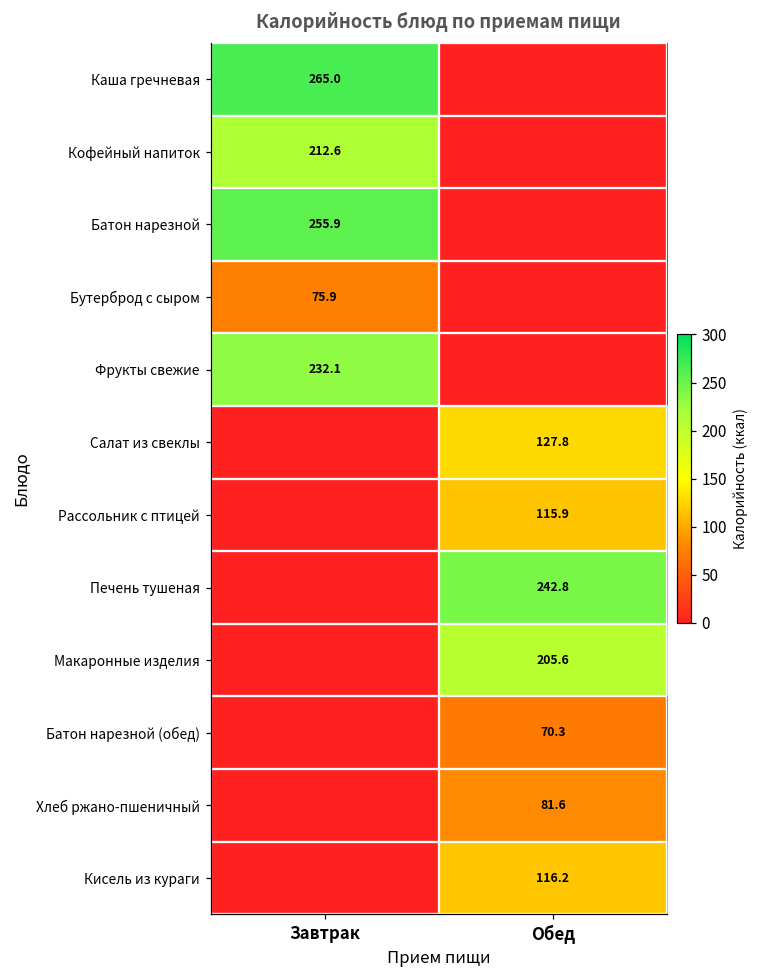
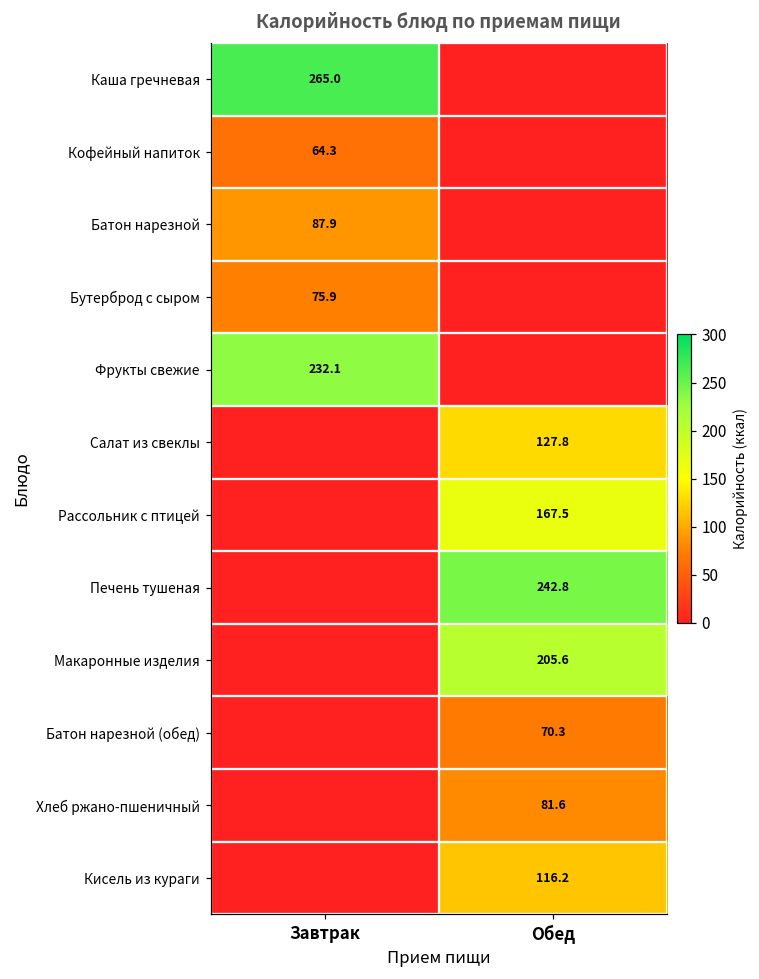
  {
    "Каша гречневая": {
      "Завтрак": 265.0
    },
    "Кофейный напиток": {
-     "Завтрак": 212.6
+     "Завтрак": 64.3
    },
    "Батон нарезной": {
-     "Завтрак": 255.9
+     "Завтрак": 87.9
    },
    "Бутерброд с сыром": {
      "Завтрак": 75.9
    },
    "Фрукты свежие": {
      "Завтрак": 232.1
    },
    "Салат из свеклы": {
      "Обед": 127.8
    },
    "Рассольник с птицей": {
-     "Обед": 115.9
+     "Обед": 167.5
    },
    "Печень тушеная": {
      "Обед": 242.8
    },
    "Макаронные изделия": {
      "Обед": 205.6
    },
    "Батон нарезной (обед)": {
      "Обед": 70.3
    },
    "Хлеб ржано-пшеничный": {
      "Обед": 81.6
    },
    "Кисель из кураги": {
      "Обед": 116.2
    }
  }
